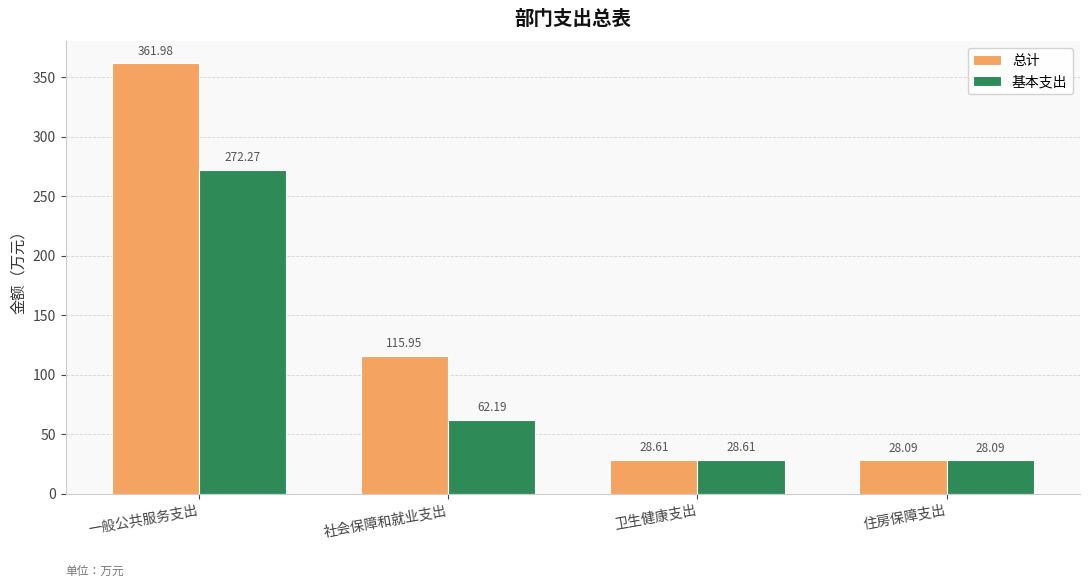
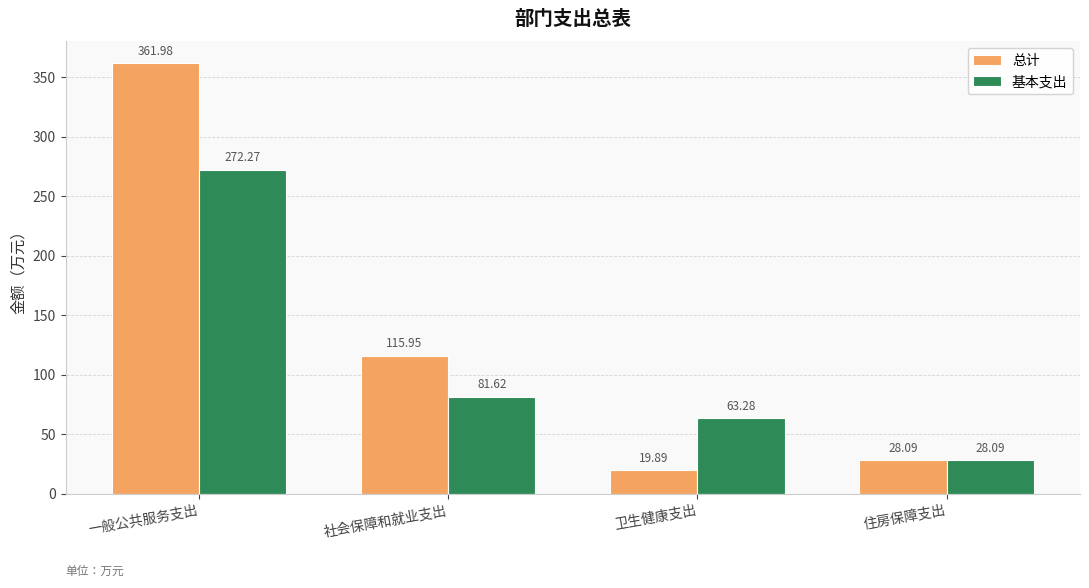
  {
    "总计": {
      "一般公共服务支出": 361.98,
      "社会保障和就业支出": 115.95,
-     "卫生健康支出": 28.61,
+     "卫生健康支出": 19.89,
      "住房保障支出": 28.09
    },
    "基本支出": {
      "一般公共服务支出": 272.27,
-     "社会保障和就业支出": 62.19,
-     "卫生健康支出": 28.61,
+     "社会保障和就业支出": 81.62,
+     "卫生健康支出": 63.28,
      "住房保障支出": 28.09
    }
  }
